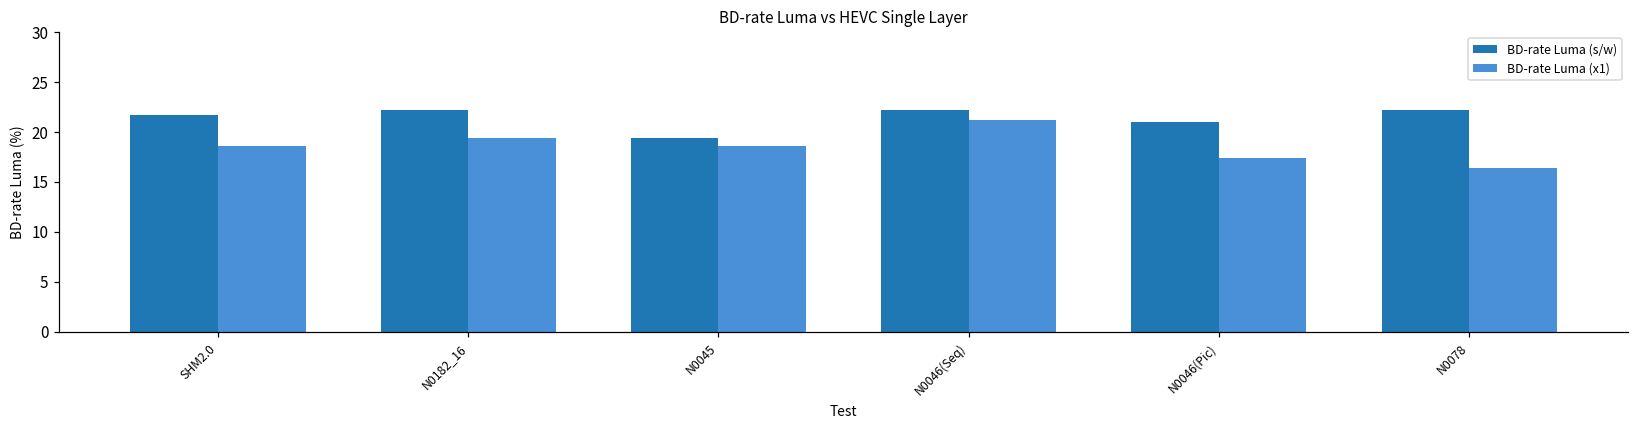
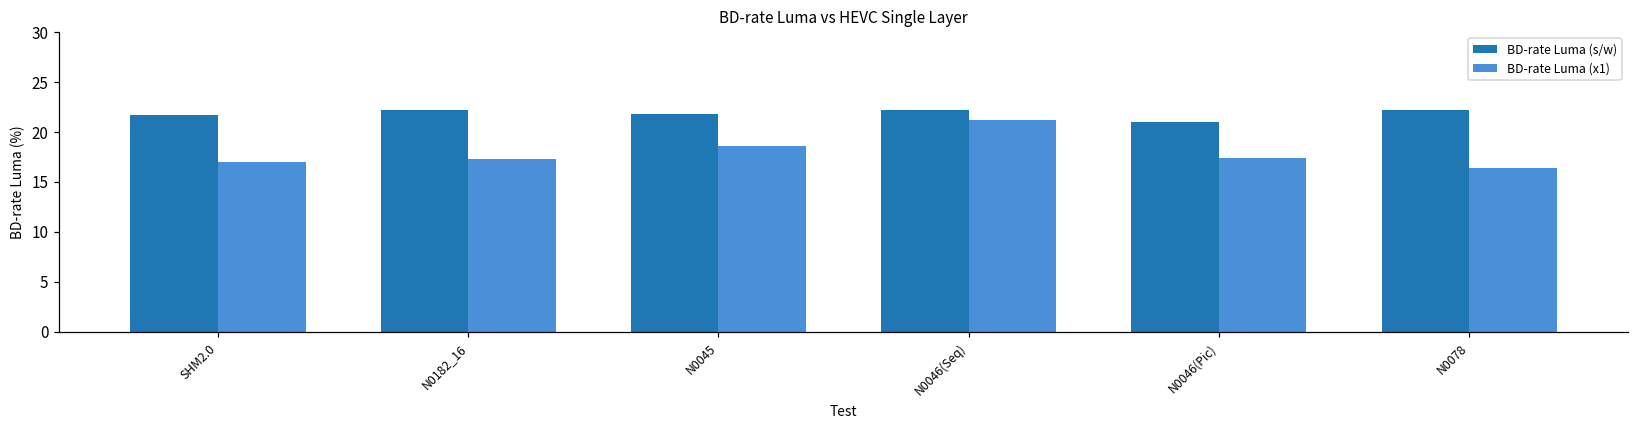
  {
    "BD-rate Luma (s/w)": {
      "SHM2.0": 22,
      "N0182_16": 22,
-     "N0045": 19,
+     "N0045": 22,
      "N0046(Seq)": 22,
      "N0046(Pic)": 21,
      "N0078": 22
    },
    "BD-rate Luma (x1)": {
-     "SHM2.0": 19,
-     "N0182_16": 19,
+     "SHM2.0": 17,
+     "N0182_16": 17,
      "N0045": 19,
      "N0046(Seq)": 21,
      "N0046(Pic)": 17,
      "N0078": 16
    }
  }
